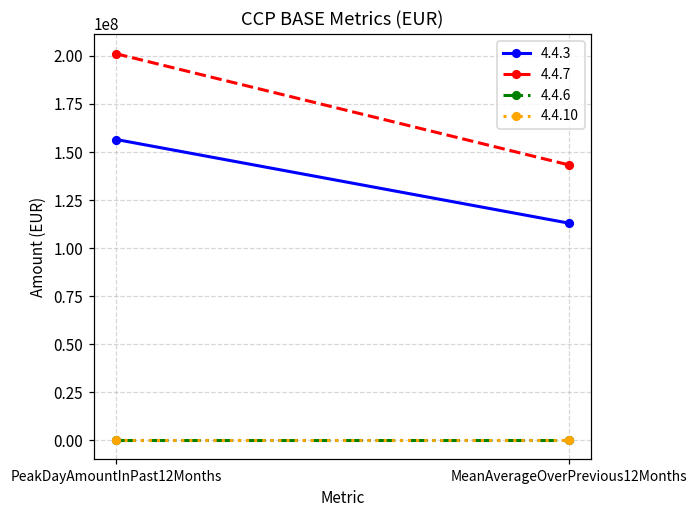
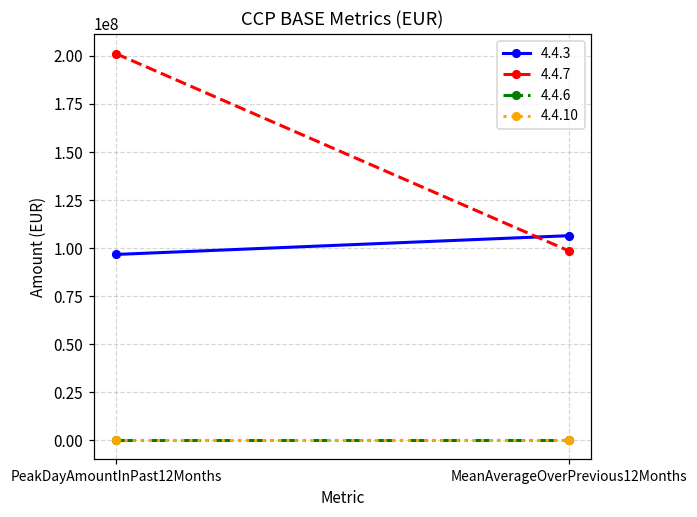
  {
    "4.4.3": {
-     "PeakDayAmountInPast12Months": 157000000,
-     "MeanAverageOverPrevious12Months": 113000000
+     "PeakDayAmountInPast12Months": 97000000,
+     "MeanAverageOverPrevious12Months": 106000000
    },
    "4.4.7": {
      "PeakDayAmountInPast12Months": 201000000,
-     "MeanAverageOverPrevious12Months": 143000000
+     "MeanAverageOverPrevious12Months": 99000000
    },
    "4.4.10": {
      "PeakDayAmountInPast12Months": 0,
      "MeanAverageOverPrevious12Months": 0
    }
  }
